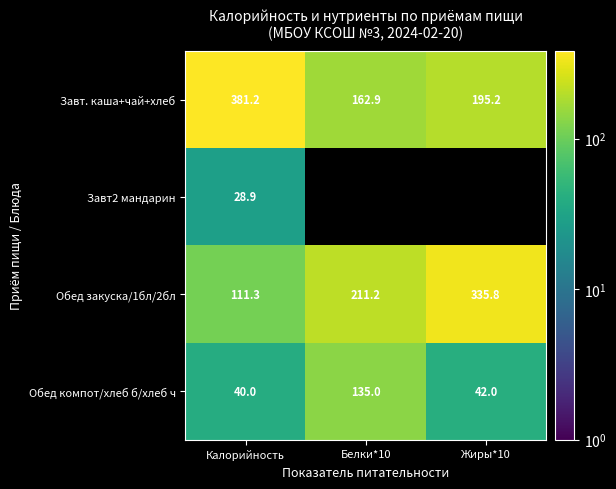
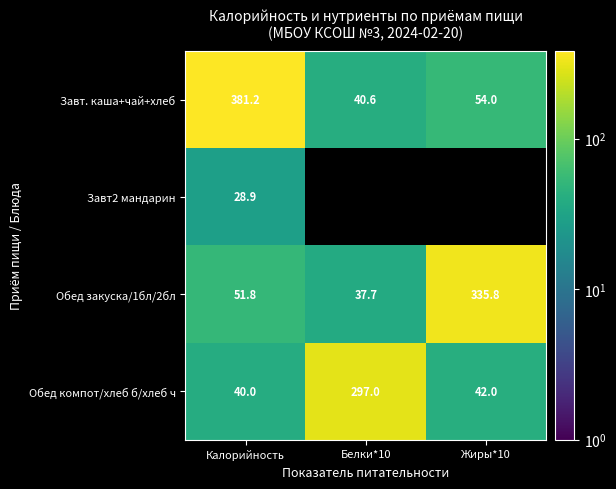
  {
    "Завт. каша+чай+хлеб": {
      "Калорийность": 381.2,
-     "Белки*10": 162.9,
-     "Жиры*10": 195.2
+     "Белки*10": 40.6,
+     "Жиры*10": 54.0
    },
    "Завт2 мандарин": {
      "Калорийность": 28.9
    },
    "Обед закуска/1бл/2бл": {
-     "Калорийность": 111.3,
-     "Белки*10": 211.2,
+     "Калорийность": 51.8,
+     "Белки*10": 37.7,
      "Жиры*10": 335.8
    },
    "Обед компот/хлеб б/хлеб ч": {
      "Калорийность": 40.0,
-     "Белки*10": 135.0,
+     "Белки*10": 297.0,
      "Жиры*10": 42.0
    }
  }
